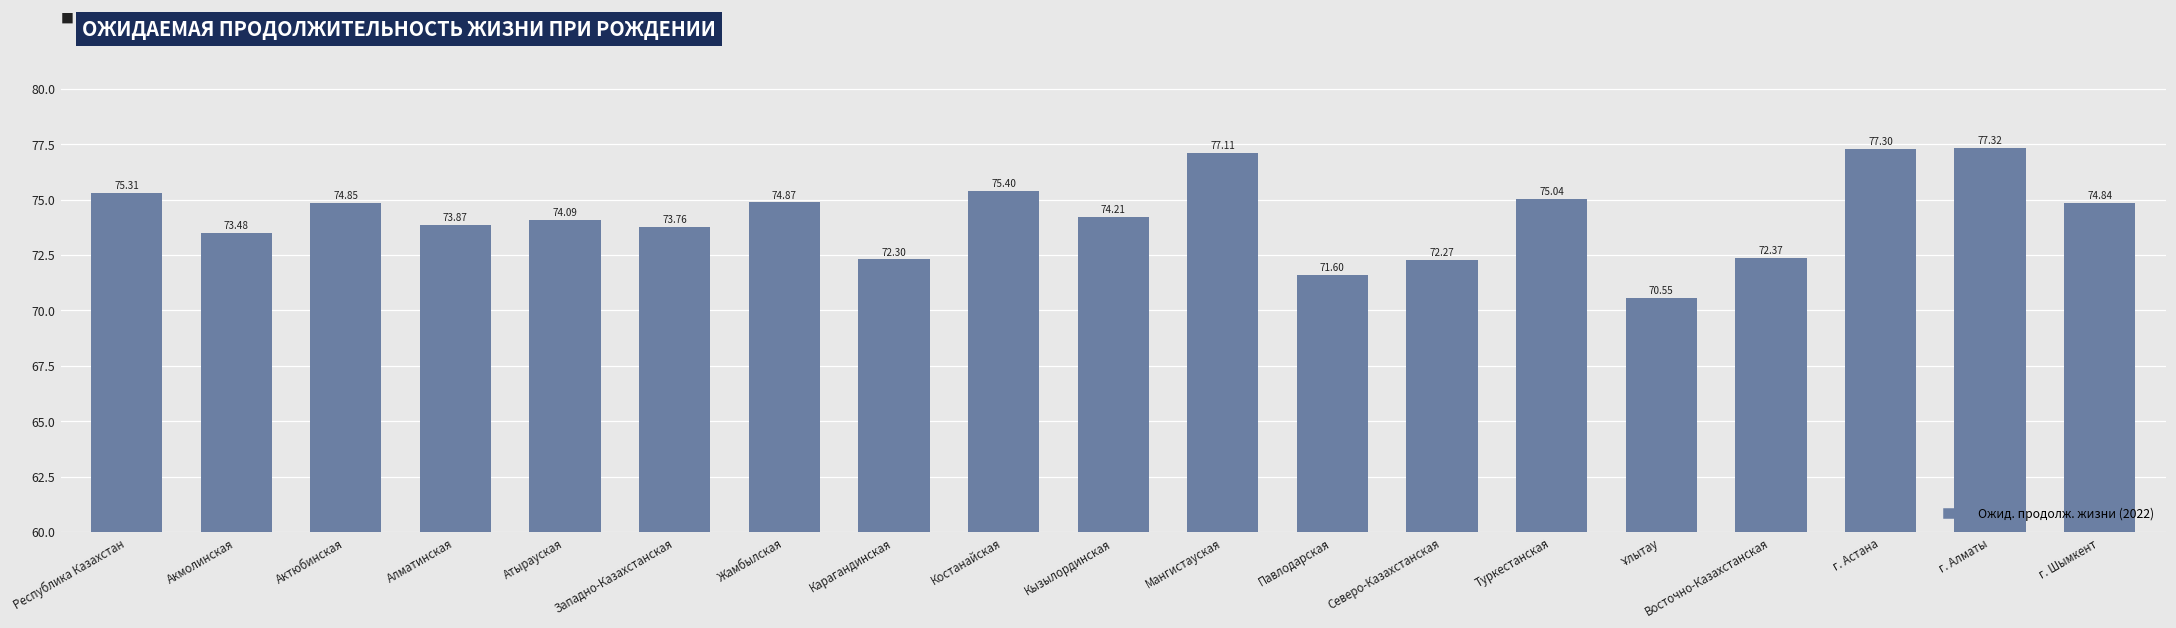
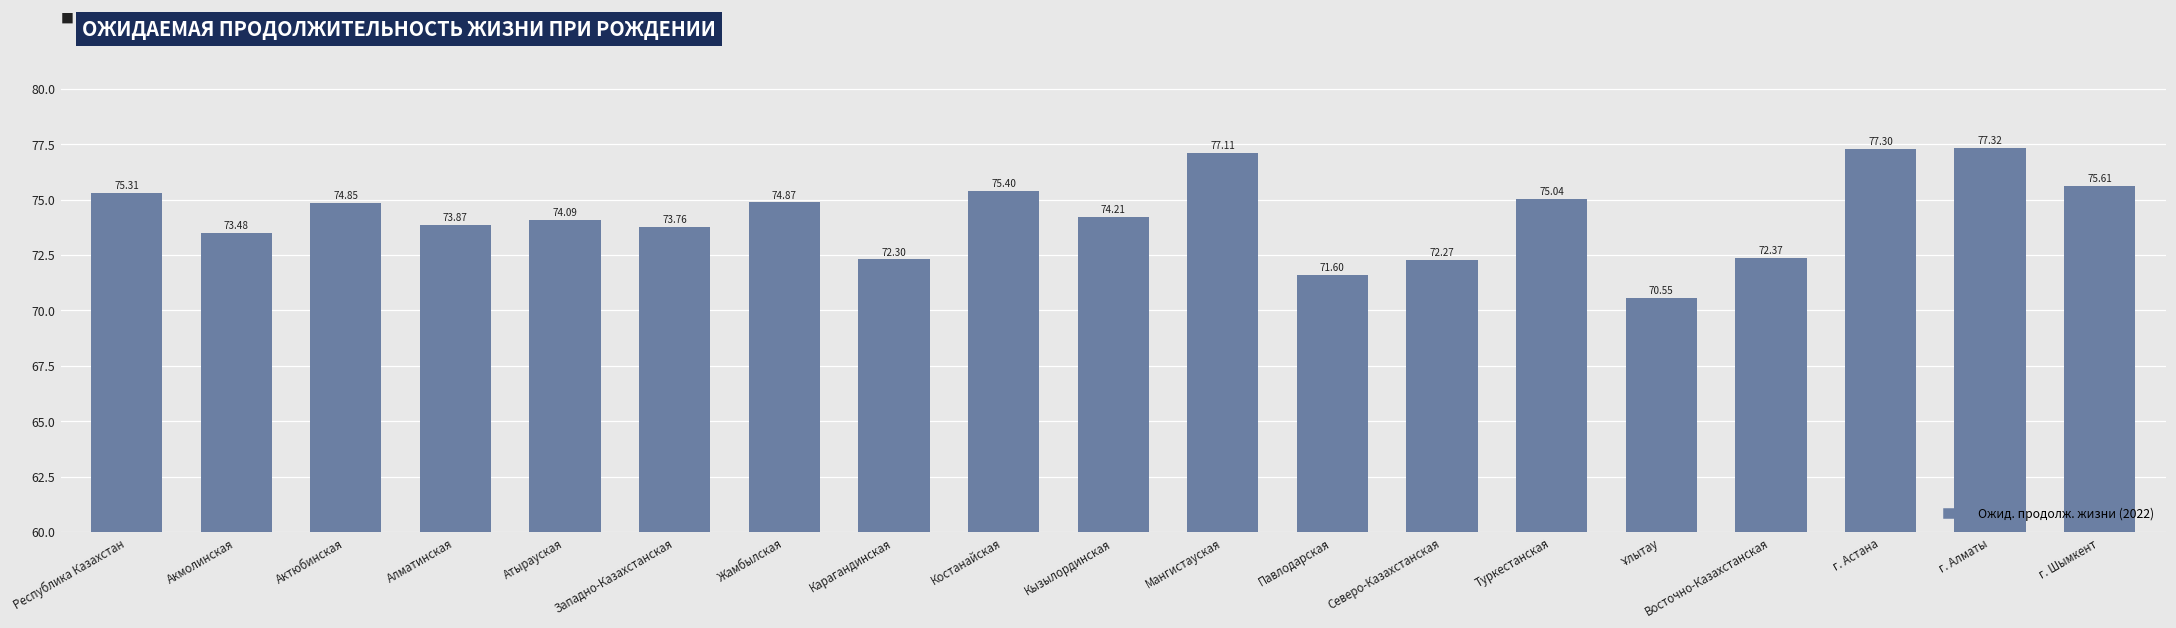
  {
    "Республика Казахстан": 75.31,
    "Акмолинская": 73.48,
    "Актюбинская": 74.85,
    "Алматинская": 73.87,
    "Атырауская": 74.09,
    "Западно-Казахстанская": 73.76,
    "Жамбылская": 74.87,
    "Карагандинская": 72.30,
    "Костанайская": 75.40,
    "Кызылординская": 74.21,
    "Мангистауская": 77.11,
    "Павлодарская": 71.60,
    "Северо-Казахстанская": 72.27,
    "Туркестанская": 75.04,
    "Ұлытау": 70.55,
    "Восточно-Казахстанская": 72.37,
    "г. Астана": 77.30,
    "г. Алматы": 77.32,
-   "г. Шымкент": 74.84
+   "г. Шымкент": 75.61
  }
